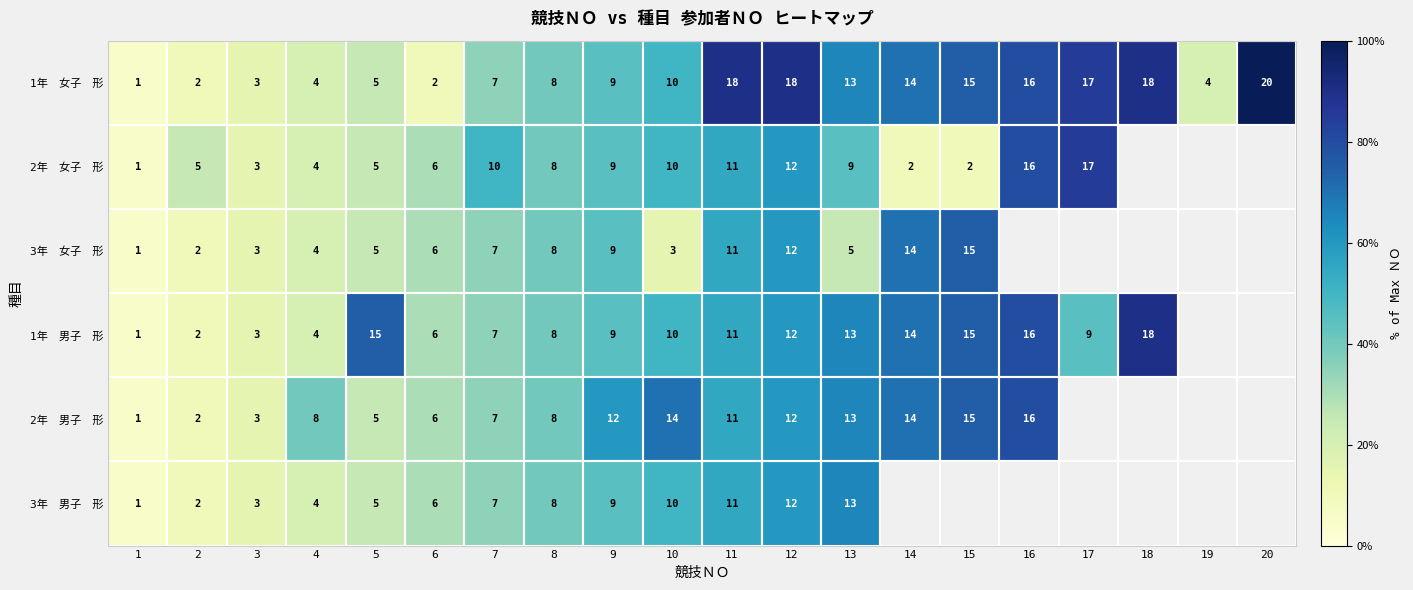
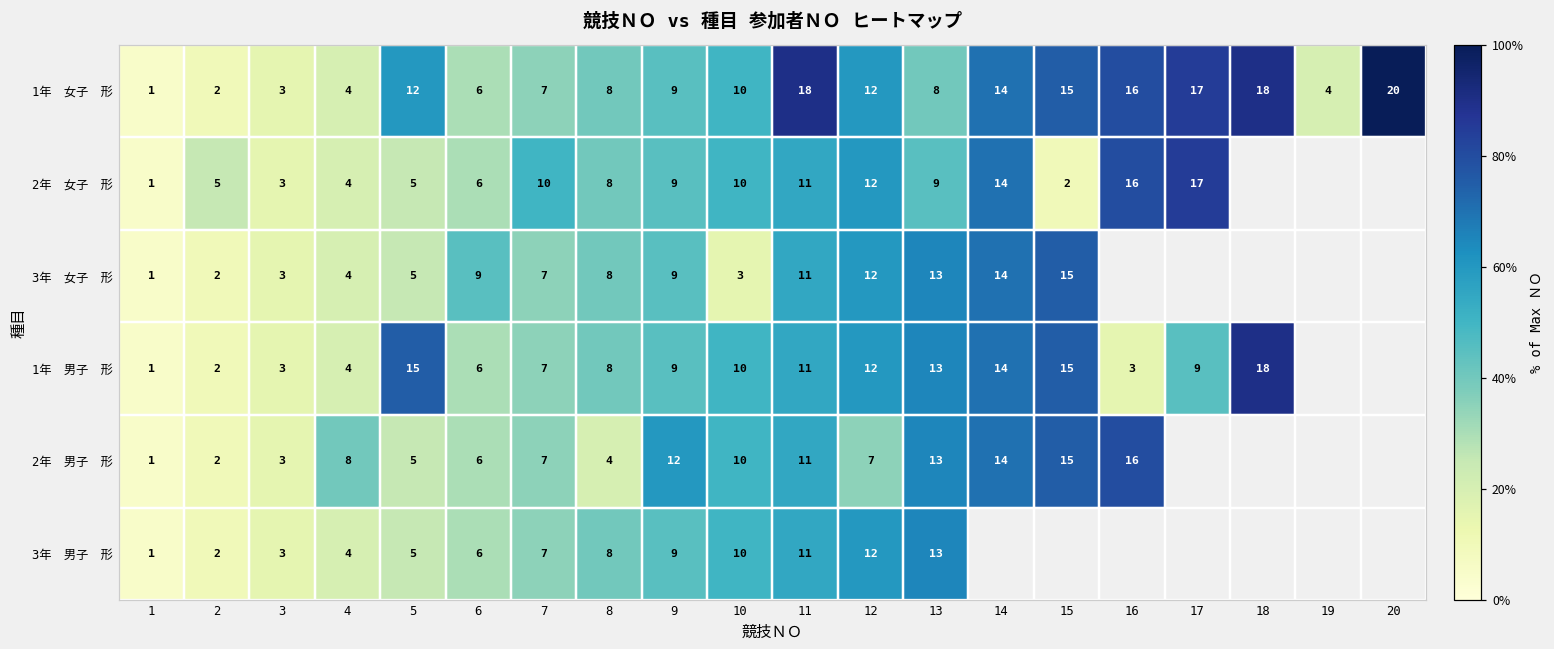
  {
    "1年 女子 形": {
      "1": 1,
      "2": 2,
      "3": 3,
      "4": 4,
-     "5": 5,
-     "6": 2,
+     "5": 12,
+     "6": 6,
      "7": 7,
      "8": 8,
      "9": 9,
      "10": 10,
      "11": 18,
-     "12": 18,
-     "13": 13,
+     "12": 12,
+     "13": 8,
      "14": 14,
      "15": 15,
      "16": 16,
      "17": 17,
      "18": 18,
      "19": 4,
      "20": 20
    },
    "2年 女子 形": {
      "1": 1,
      "2": 5,
      "3": 3,
      "4": 4,
      "5": 5,
      "6": 6,
      "7": 10,
      "8": 8,
      "9": 9,
      "10": 10,
      "11": 11,
      "12": 12,
      "13": 9,
-     "14": 2,
+     "14": 14,
      "15": 2,
      "16": 16,
      "17": 17
    },
    "3年 女子 形": {
      "1": 1,
      "2": 2,
      "3": 3,
      "4": 4,
      "5": 5,
-     "6": 6,
+     "6": 9,
      "7": 7,
      "8": 8,
      "9": 9,
      "10": 3,
      "11": 11,
      "12": 12,
-     "13": 5,
+     "13": 13,
      "14": 14,
      "15": 15
    },
    "1年 男子 形": {
      "1": 1,
      "2": 2,
      "3": 3,
      "4": 4,
      "5": 15,
      "6": 6,
      "7": 7,
      "8": 8,
      "9": 9,
      "10": 10,
      "11": 11,
      "12": 12,
      "13": 13,
      "14": 14,
      "15": 15,
-     "16": 16,
+     "16": 3,
      "17": 9,
      "18": 18
    },
    "2年 男子 形": {
      "1": 1,
      "2": 2,
      "3": 3,
      "4": 8,
      "5": 5,
      "6": 6,
      "7": 7,
-     "8": 8,
+     "8": 4,
      "9": 12,
-     "10": 14,
+     "10": 10,
      "11": 11,
-     "12": 12,
+     "12": 7,
      "13": 13,
      "14": 14,
      "15": 15,
      "16": 16
    },
    "3年 男子 形": {
      "1": 1,
      "2": 2,
      "3": 3,
      "4": 4,
      "5": 5,
      "6": 6,
      "7": 7,
      "8": 8,
      "9": 9,
      "10": 10,
      "11": 11,
      "12": 12,
      "13": 13
    }
  }
